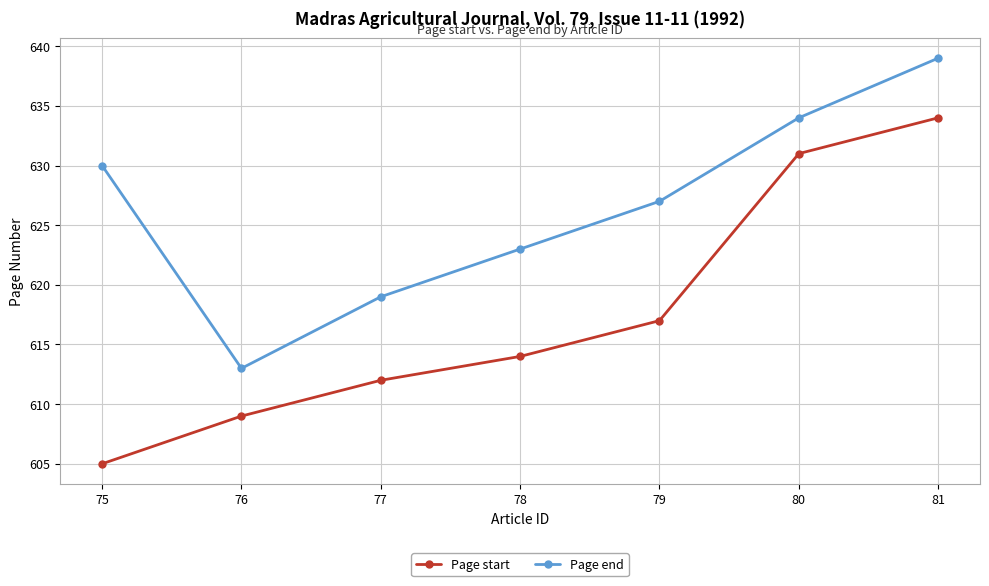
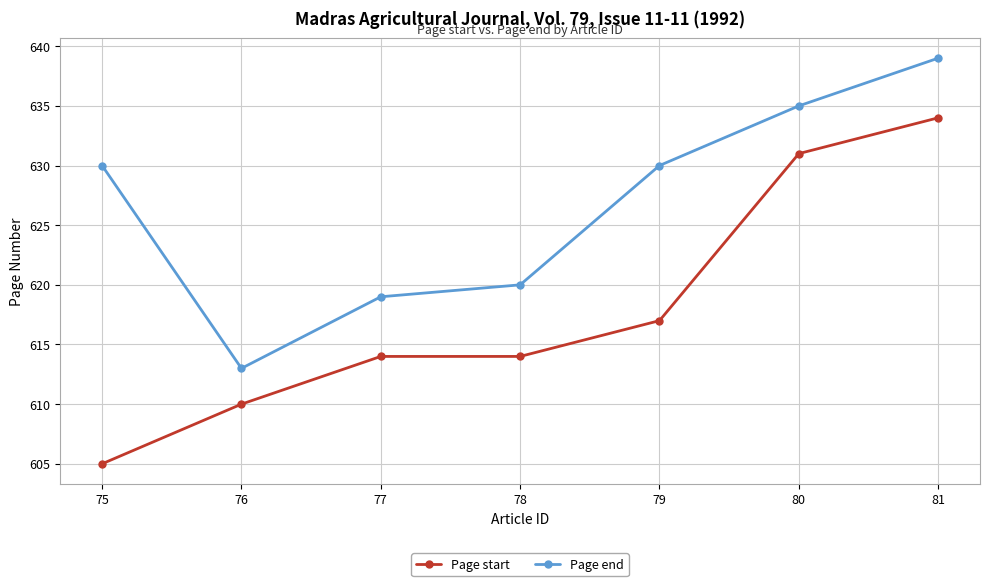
  {
    "Page start": {
      "75": 605,
-     "76": 609,
-     "77": 612,
+     "76": 610,
+     "77": 614,
      "78": 614,
      "79": 617,
      "80": 631,
      "81": 634
    },
    "Page end": {
      "75": 630,
      "76": 613,
      "77": 619,
-     "78": 623,
-     "79": 627,
-     "80": 634,
+     "78": 620,
+     "79": 630,
+     "80": 635,
      "81": 639
    }
  }
